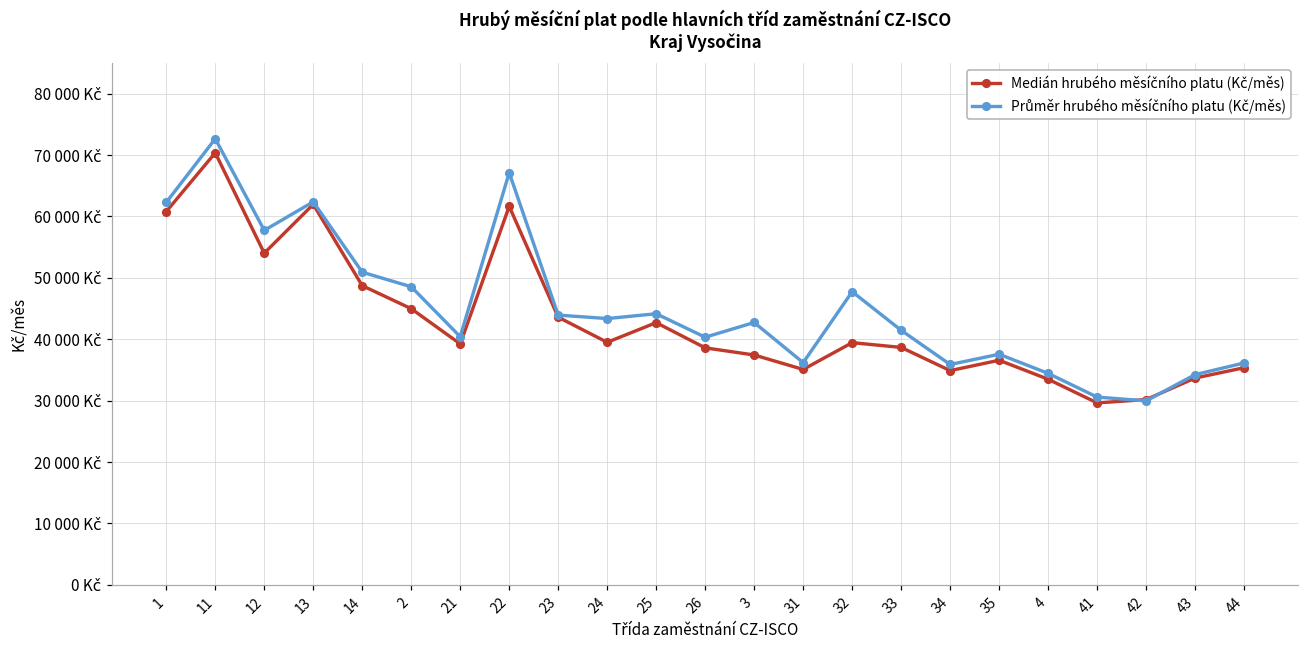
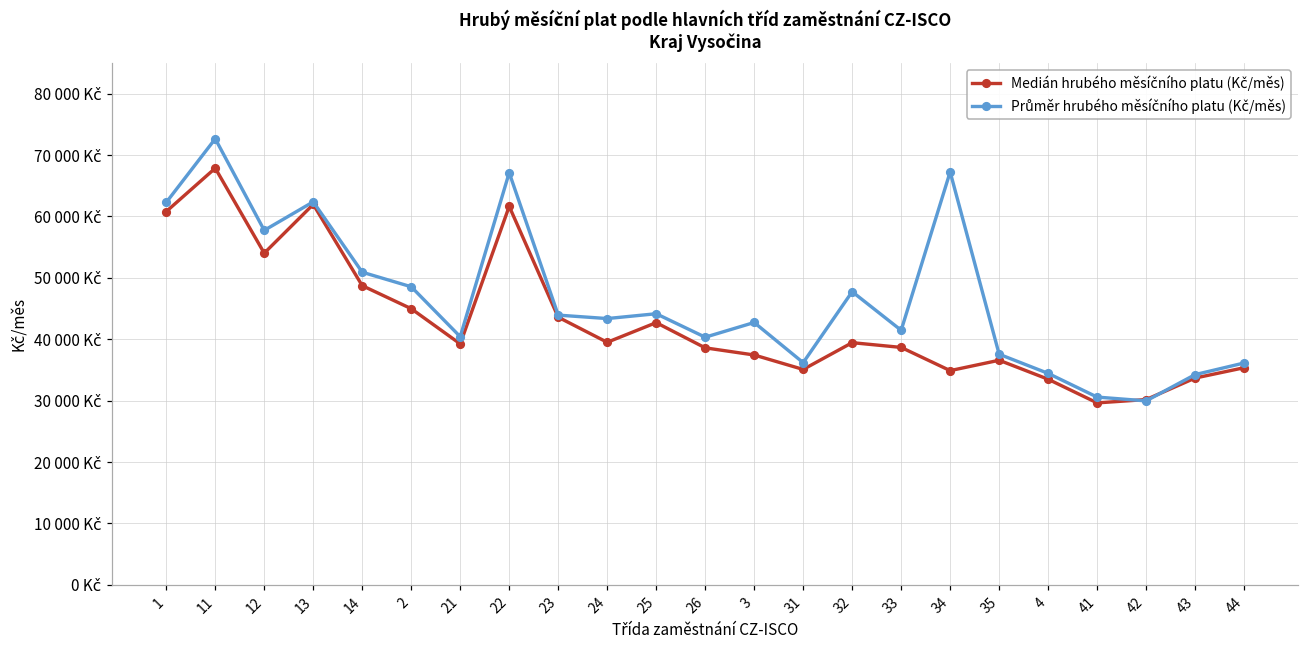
  {
    "Medián hrubého měsíčního platu (Kč/měs)": {
      "1": "61000 Kč",
-     "11": "70000 Kč",
+     "11": "68000 Kč",
      "12": "54000 Kč",
      "14": "49000 Kč",
      "2": "45000 Kč",
      "21": "39000 Kč",
      "22": "62000 Kč",
      "24": "39000 Kč",
      "25": "43000 Kč",
      "26": "39000 Kč",
      "3": "37000 Kč",
      "31": "35000 Kč",
      "32": "39000 Kč",
      "33": "39000 Kč",
      "34": "35000 Kč",
      "35": "37000 Kč",
      "4": "33000 Kč",
      "41": "30000 Kč",
      "43": "34000 Kč",
      "44": "35000 Kč"
    },
    "Průměr hrubého měsíčního platu (Kč/měs)": {
      "1": "62000 Kč",
      "11": "73000 Kč",
      "12": "58000 Kč",
      "14": "51000 Kč",
      "2": "49000 Kč",
      "21": "40000 Kč",
      "22": "67000 Kč",
      "24": "43000 Kč",
      "25": "44000 Kč",
      "26": "40000 Kč",
      "3": "43000 Kč",
      "31": "36000 Kč",
      "32": "48000 Kč",
      "33": "41000 Kč",
-     "34": "36000 Kč",
+     "34": "67000 Kč",
      "35": "38000 Kč",
      "4": "34000 Kč",
      "41": "31000 Kč",
      "43": "34000 Kč",
      "44": "36000 Kč"
    }
  }
